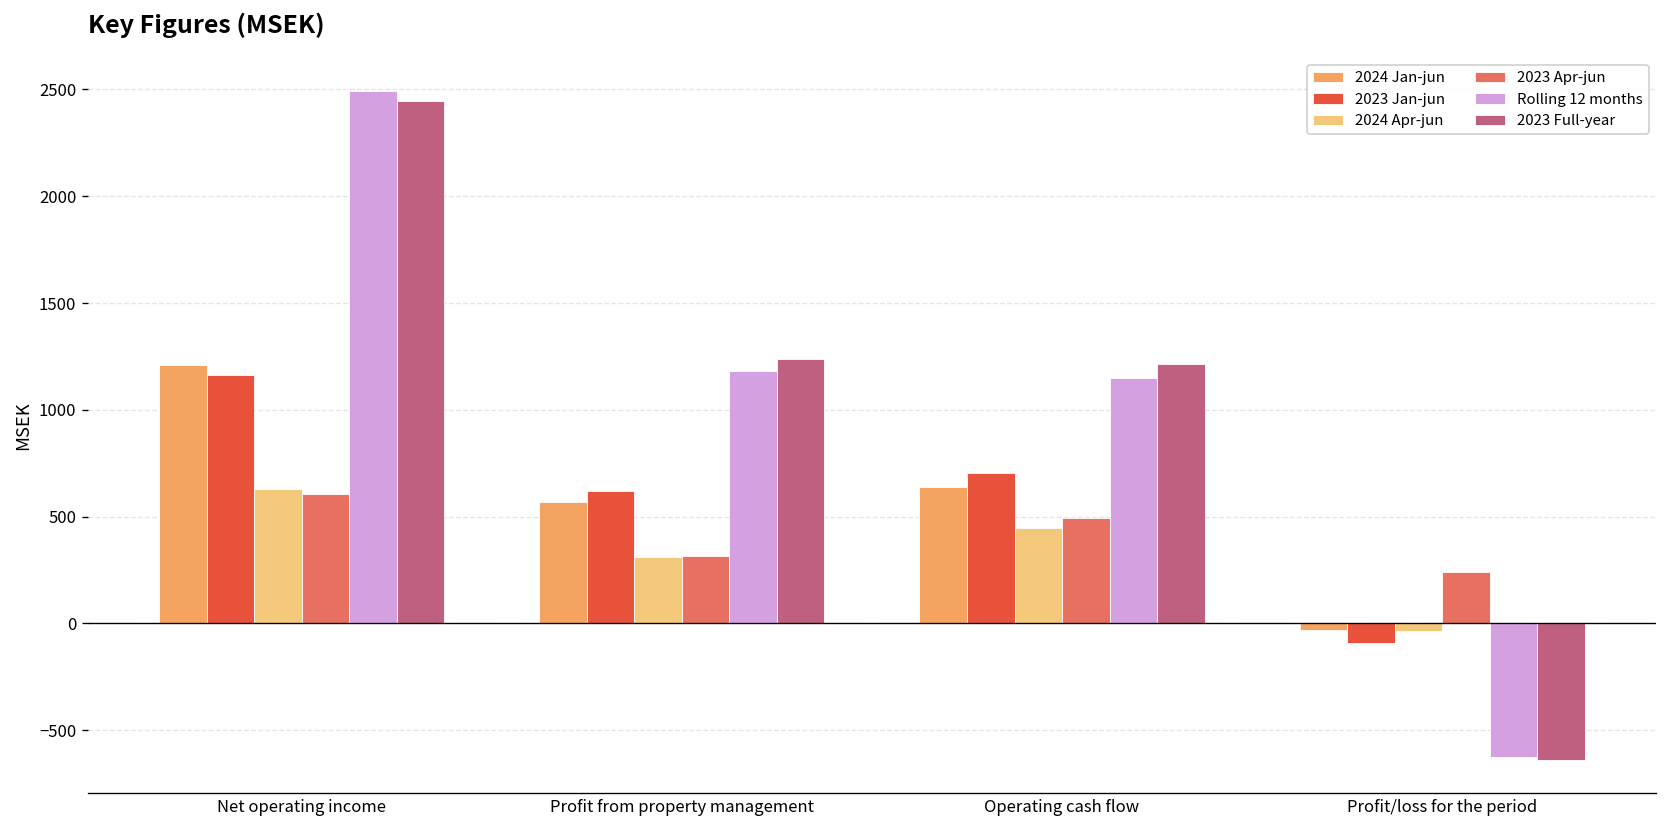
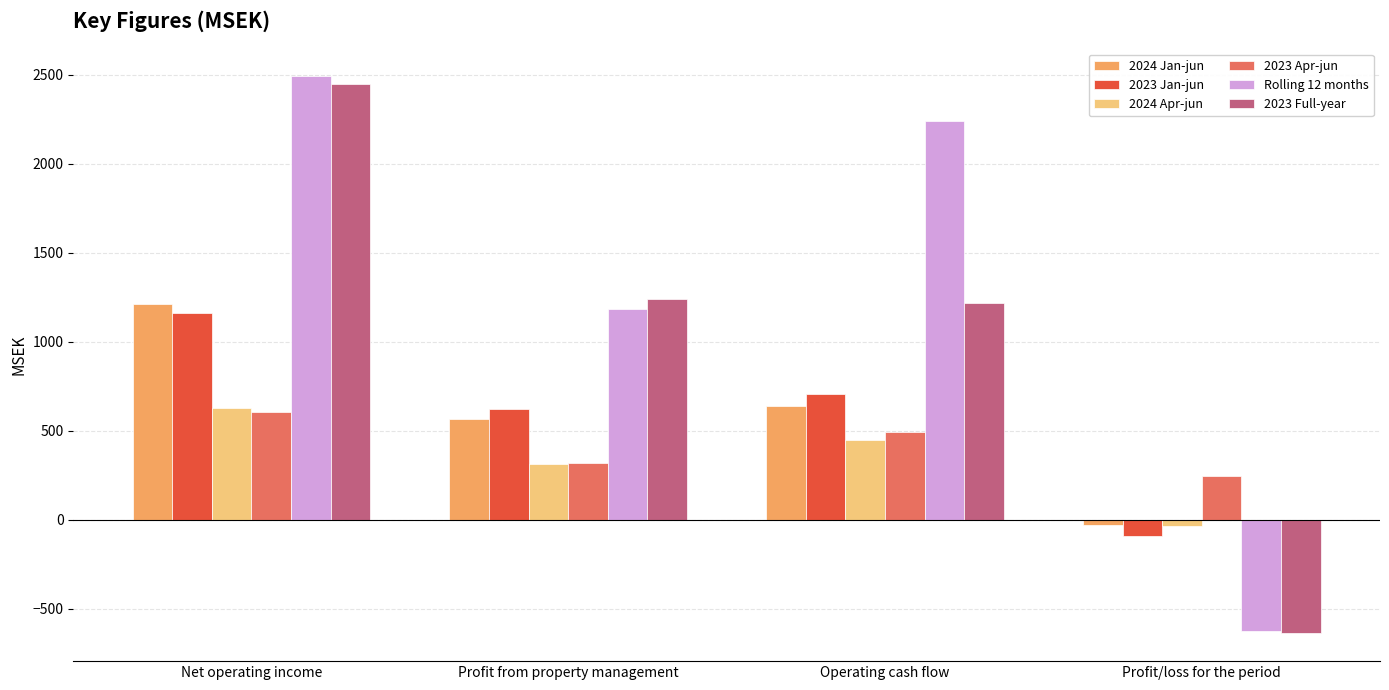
  {
    "Rolling 12 months": {
      "Net operating income": 2490,
      "Profit from property management": 1180,
-     "Operating cash flow": 1150,
+     "Operating cash flow": 2240,
      "Profit/loss for the period": -630
    }
  }
